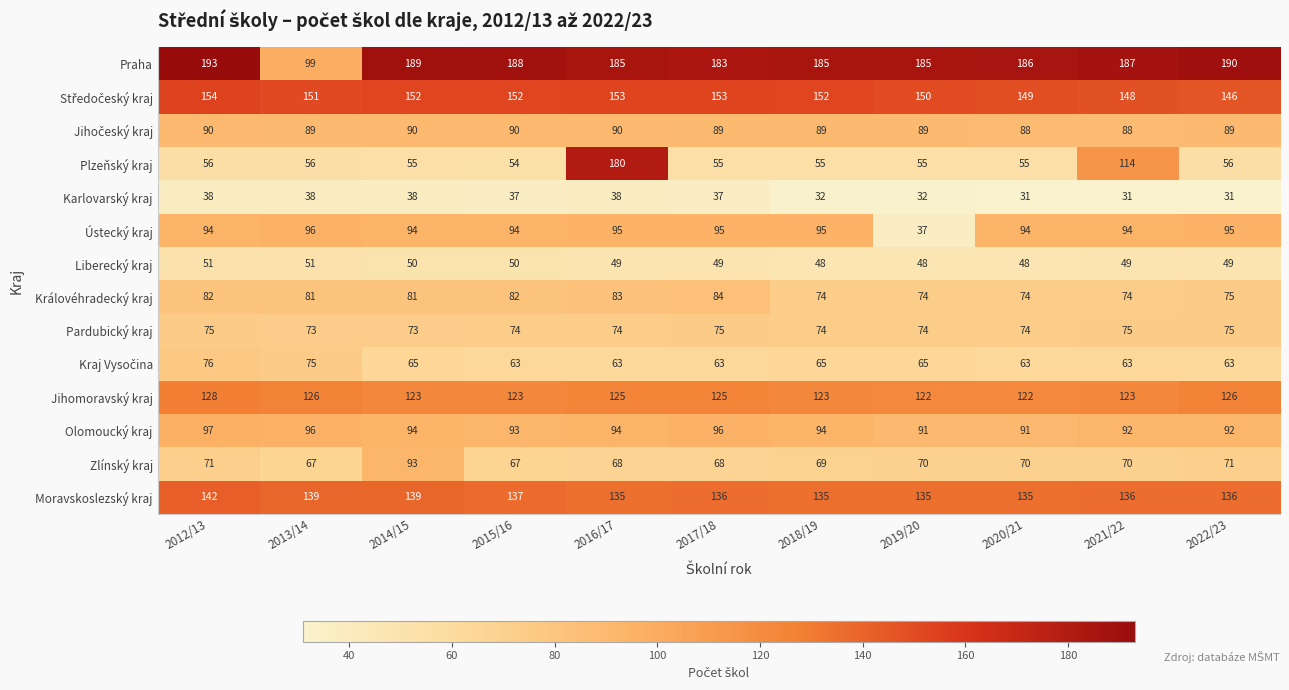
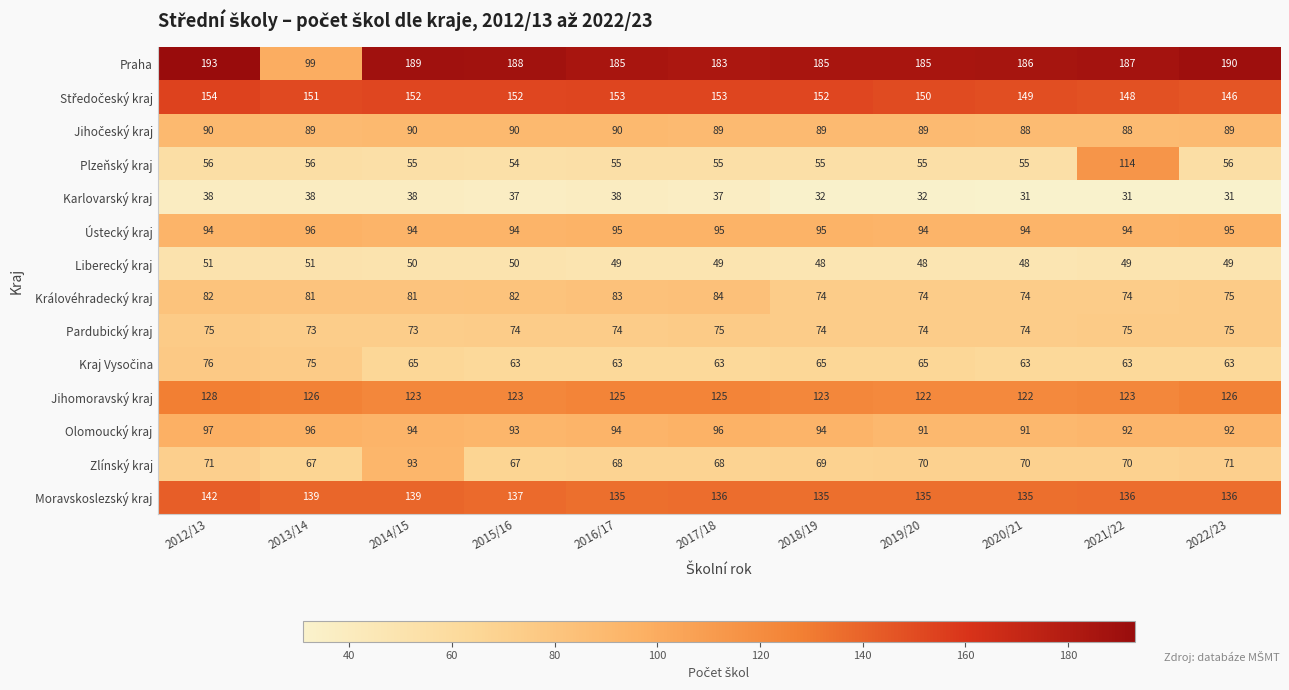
  {
    "Praha": {
      "2012/13": 193,
      "2013/14": 99,
      "2014/15": 189,
      "2015/16": 188,
      "2016/17": 185,
      "2017/18": 183,
      "2018/19": 185,
      "2019/20": 185,
      "2020/21": 186,
      "2021/22": 187,
      "2022/23": 190
    },
    "Středočeský kraj": {
      "2012/13": 154,
      "2013/14": 151,
      "2014/15": 152,
      "2015/16": 152,
      "2016/17": 153,
      "2017/18": 153,
      "2018/19": 152,
      "2019/20": 150,
      "2020/21": 149,
      "2021/22": 148,
      "2022/23": 146
    },
    "Jihočeský kraj": {
      "2012/13": 90,
      "2013/14": 89,
      "2014/15": 90,
      "2015/16": 90,
      "2016/17": 90,
      "2017/18": 89,
      "2018/19": 89,
      "2019/20": 89,
      "2020/21": 88,
      "2021/22": 88,
      "2022/23": 89
    },
    "Plzeňský kraj": {
      "2012/13": 56,
      "2013/14": 56,
      "2014/15": 55,
      "2015/16": 54,
-     "2016/17": 180,
+     "2016/17": 55,
      "2017/18": 55,
      "2018/19": 55,
      "2019/20": 55,
      "2020/21": 55,
      "2021/22": 114,
      "2022/23": 56
    },
    "Karlovarský kraj": {
      "2012/13": 38,
      "2013/14": 38,
      "2014/15": 38,
      "2015/16": 37,
      "2016/17": 38,
      "2017/18": 37,
      "2018/19": 32,
      "2019/20": 32,
      "2020/21": 31,
      "2021/22": 31,
      "2022/23": 31
    },
    "Ústecký kraj": {
      "2012/13": 94,
      "2013/14": 96,
      "2014/15": 94,
      "2015/16": 94,
      "2016/17": 95,
      "2017/18": 95,
      "2018/19": 95,
-     "2019/20": 37,
+     "2019/20": 94,
      "2020/21": 94,
      "2021/22": 94,
      "2022/23": 95
    },
    "Liberecký kraj": {
      "2012/13": 51,
      "2013/14": 51,
      "2014/15": 50,
      "2015/16": 50,
      "2016/17": 49,
      "2017/18": 49,
      "2018/19": 48,
      "2019/20": 48,
      "2020/21": 48,
      "2021/22": 49,
      "2022/23": 49
    },
    "Královéhradecký kraj": {
      "2012/13": 82,
      "2013/14": 81,
      "2014/15": 81,
      "2015/16": 82,
      "2016/17": 83,
      "2017/18": 84,
      "2018/19": 74,
      "2019/20": 74,
      "2020/21": 74,
      "2021/22": 74,
      "2022/23": 75
    },
    "Pardubický kraj": {
      "2012/13": 75,
      "2013/14": 73,
      "2014/15": 73,
      "2015/16": 74,
      "2016/17": 74,
      "2017/18": 75,
      "2018/19": 74,
      "2019/20": 74,
      "2020/21": 74,
      "2021/22": 75,
      "2022/23": 75
    },
    "Kraj Vysočina": {
      "2012/13": 76,
      "2013/14": 75,
      "2014/15": 65,
      "2015/16": 63,
      "2016/17": 63,
      "2017/18": 63,
      "2018/19": 65,
      "2019/20": 65,
      "2020/21": 63,
      "2021/22": 63,
      "2022/23": 63
    },
    "Jihomoravský kraj": {
      "2012/13": 128,
      "2013/14": 126,
      "2014/15": 123,
      "2015/16": 123,
      "2016/17": 125,
      "2017/18": 125,
      "2018/19": 123,
      "2019/20": 122,
      "2020/21": 122,
      "2021/22": 123,
      "2022/23": 126
    },
    "Olomoucký kraj": {
      "2012/13": 97,
      "2013/14": 96,
      "2014/15": 94,
      "2015/16": 93,
      "2016/17": 94,
      "2017/18": 96,
      "2018/19": 94,
      "2019/20": 91,
      "2020/21": 91,
      "2021/22": 92,
      "2022/23": 92
    },
    "Zlínský kraj": {
      "2012/13": 71,
      "2013/14": 67,
      "2014/15": 93,
      "2015/16": 67,
      "2016/17": 68,
      "2017/18": 68,
      "2018/19": 69,
      "2019/20": 70,
      "2020/21": 70,
      "2021/22": 70,
      "2022/23": 71
    },
    "Moravskoslezský kraj": {
      "2012/13": 142,
      "2013/14": 139,
      "2014/15": 139,
      "2015/16": 137,
      "2016/17": 135,
      "2017/18": 136,
      "2018/19": 135,
      "2019/20": 135,
      "2020/21": 135,
      "2021/22": 136,
      "2022/23": 136
    }
  }
